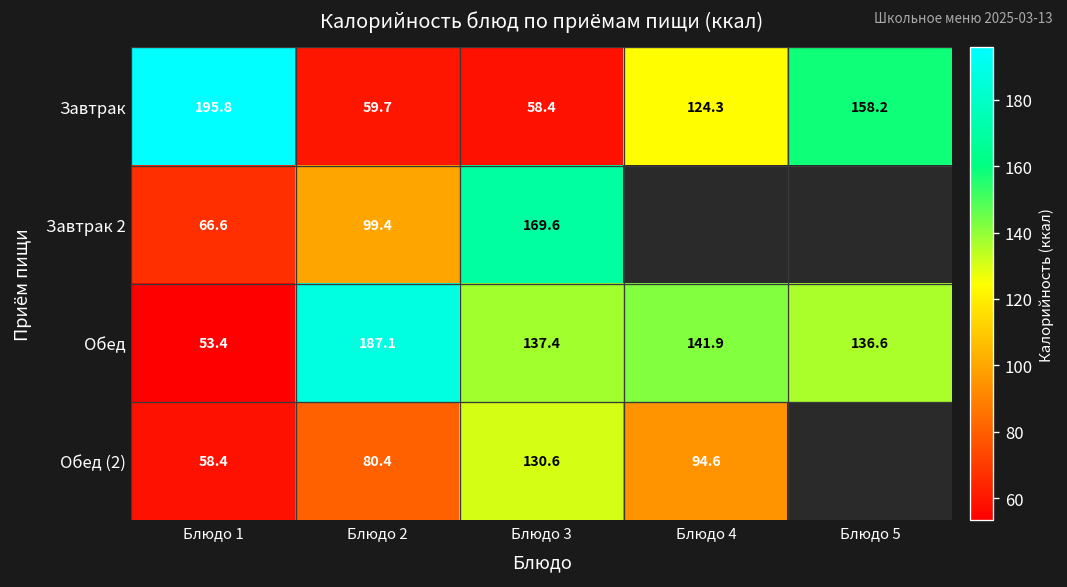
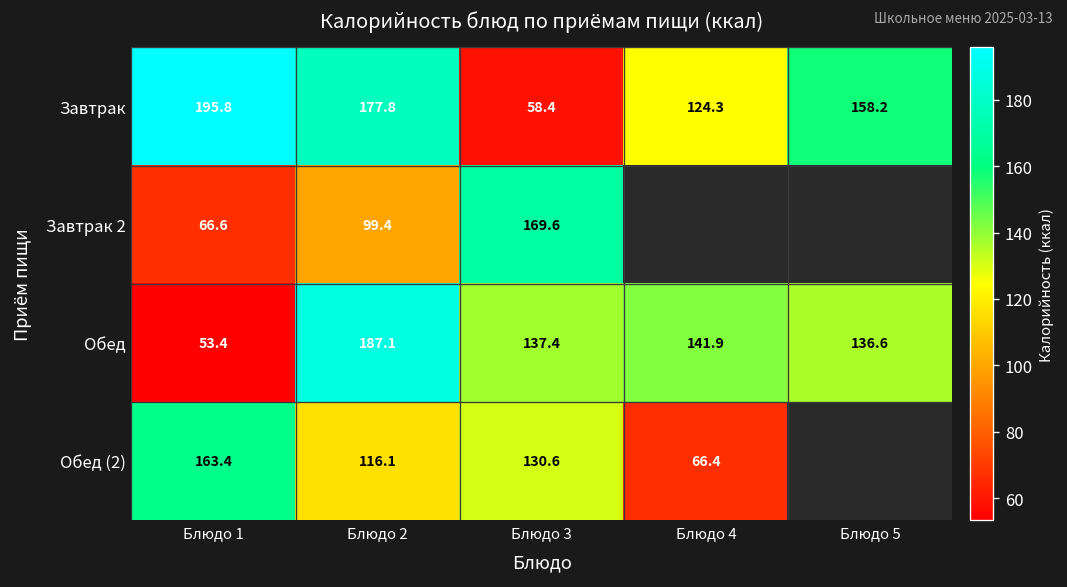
  {
    "Завтрак": {
      "Блюдо 1": 195.8,
-     "Блюдо 2": 59.7,
+     "Блюдо 2": 177.8,
      "Блюдо 3": 58.4,
      "Блюдо 4": 124.3,
      "Блюдо 5": 158.2
    },
    "Завтрак 2": {
      "Блюдо 1": 66.6,
      "Блюдо 2": 99.4,
      "Блюдо 3": 169.6
    },
    "Обед": {
      "Блюдо 1": 53.4,
      "Блюдо 2": 187.1,
      "Блюдо 3": 137.4,
      "Блюдо 4": 141.9,
      "Блюдо 5": 136.6
    },
    "Обед (2)": {
-     "Блюдо 1": 58.4,
-     "Блюдо 2": 80.4,
+     "Блюдо 1": 163.4,
+     "Блюдо 2": 116.1,
      "Блюдо 3": 130.6,
-     "Блюдо 4": 94.6
+     "Блюдо 4": 66.4
    }
  }
